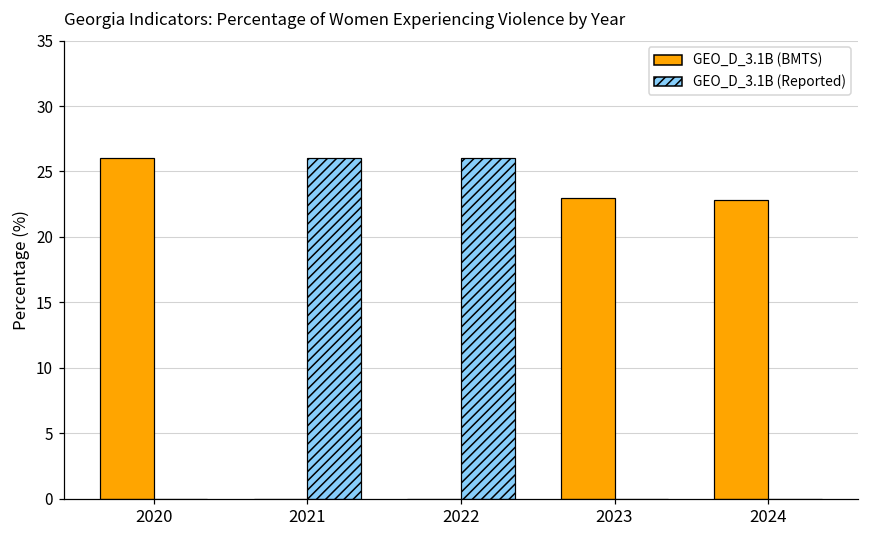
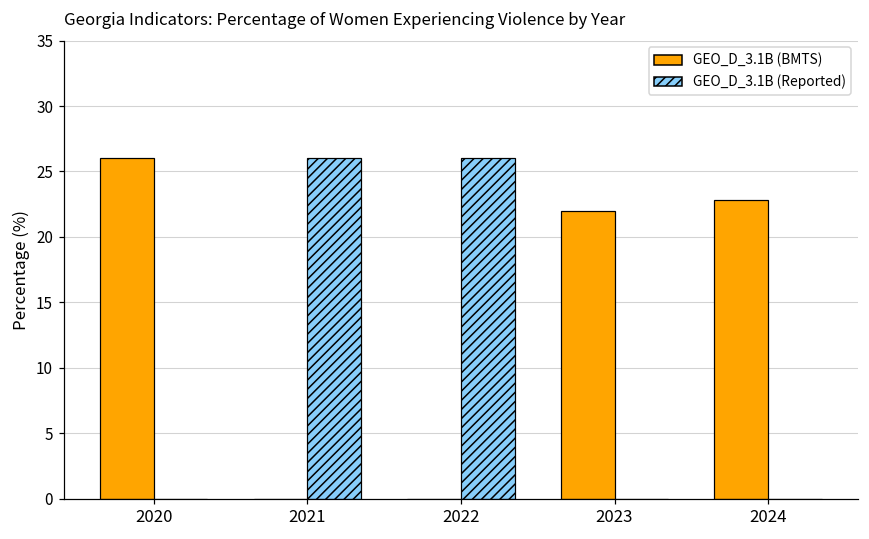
  {
    "GEO_D_3.1B (BMTS)": {
      "2020": 26,
      "2021": 0,
      "2022": 0,
-     "2023": 23,
+     "2023": 22,
      "2024": 23
    },
    "GEO_D_3.1B (Reported)": {
      "2020": 0,
      "2021": 26,
      "2022": 26,
      "2023": 0,
      "2024": 0
    }
  }
